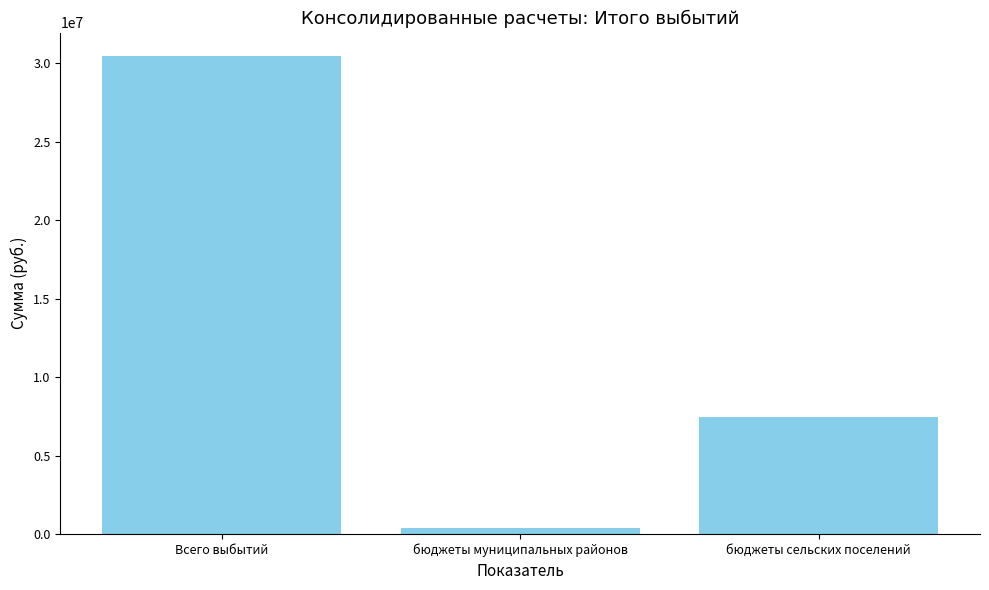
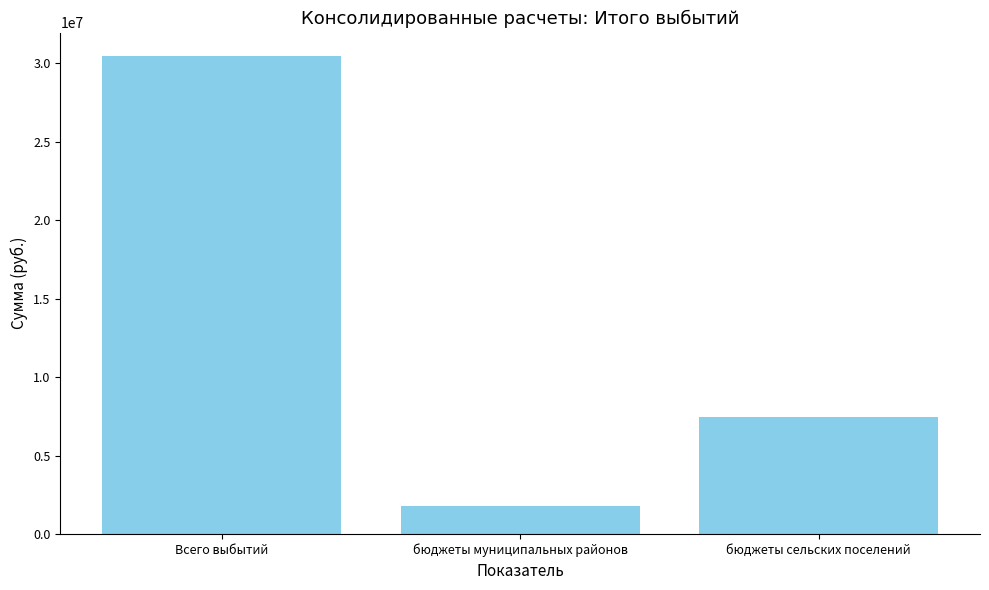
  {
    "Всего выбытий": 30400000,
-   "бюджеты муниципальных районов": 400000,
+   "бюджеты муниципальных районов": 1800000,
    "бюджеты сельских поселений": 7500000
  }
